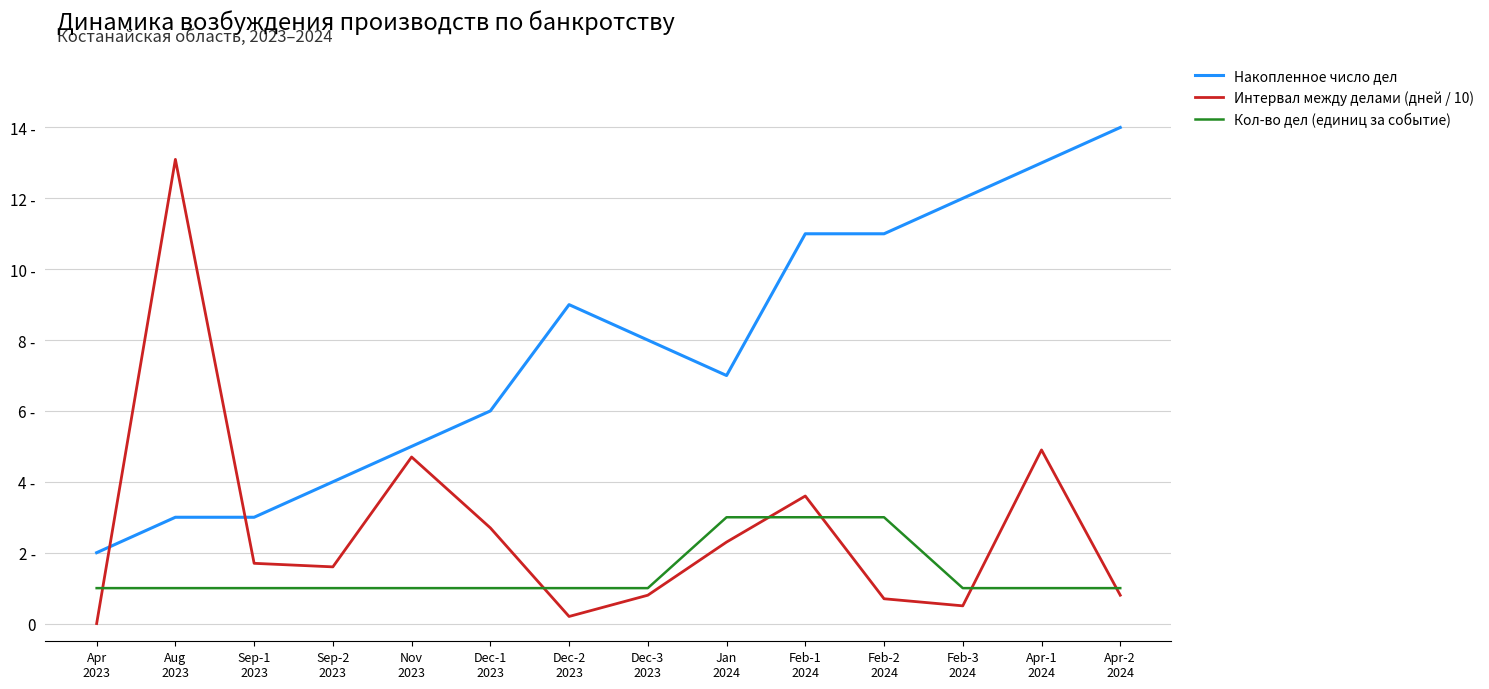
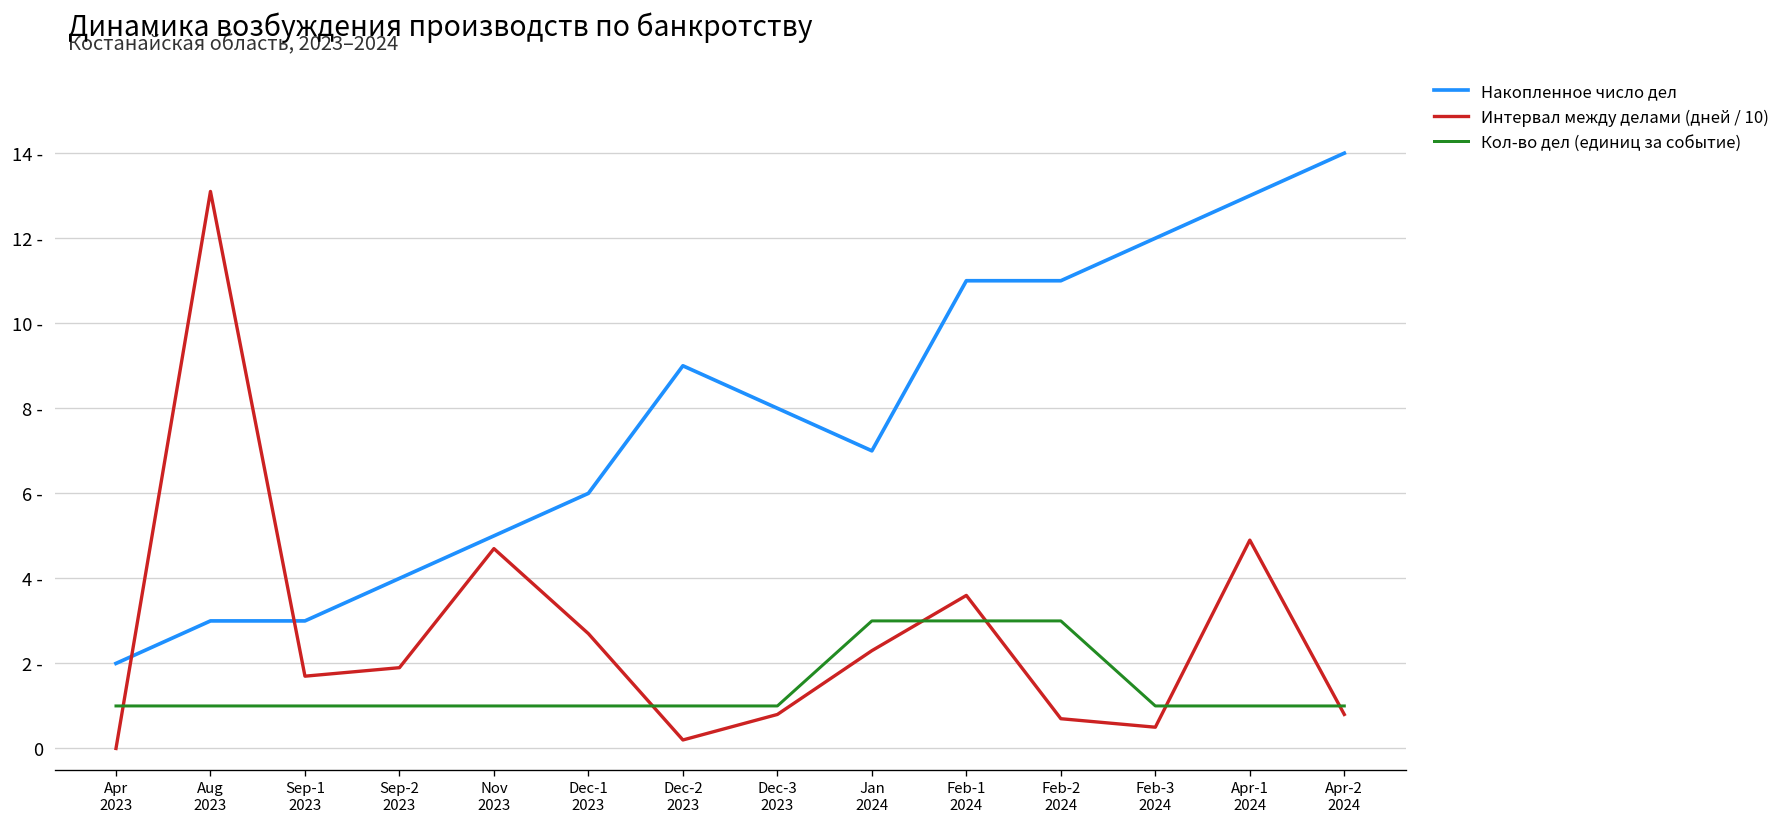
  {
    "Накопленное число дел": {
      "Apr 2023": "2.0 -",
      "Aug 2023": "3.0 -",
      "Sep-1 2023": "3.0 -",
      "Sep-2 2023": "4.0 -",
      "Nov 2023": "5.0 -",
      "Dec-1 2023": "6.0 -",
      "Dec-2 2023": "9.0 -",
      "Dec-3 2023": "8.0 -",
      "Jan 2024": "7.0 -",
      "Feb-1 2024": "11.0 -",
      "Feb-2 2024": "11.0 -",
      "Feb-3 2024": "12.0 -",
      "Apr-1 2024": "13.0 -",
      "Apr-2 2024": "14.0 -"
    },
    "Интервал между делами (дней / 10)": {
      "Apr 2023": "0.0 -",
      "Aug 2023": "13.1 -",
      "Sep-1 2023": "1.7 -",
-     "Sep-2 2023": "1.6 -",
+     "Sep-2 2023": "1.9 -",
      "Nov 2023": "4.7 -",
      "Dec-1 2023": "2.7 -",
      "Dec-2 2023": "0.2 -",
      "Dec-3 2023": "0.8 -",
      "Jan 2024": "2.3 -",
      "Feb-1 2024": "3.6 -",
      "Feb-2 2024": "0.7 -",
      "Feb-3 2024": "0.5 -",
      "Apr-1 2024": "4.9 -",
      "Apr-2 2024": "0.8 -"
    },
    "Кол-во дел (единиц за событие)": {
      "Apr 2023": "1.0 -",
      "Aug 2023": "1.0 -",
      "Sep-1 2023": "1.0 -",
      "Sep-2 2023": "1.0 -",
      "Nov 2023": "1.0 -",
      "Dec-1 2023": "1.0 -",
      "Dec-2 2023": "1.0 -",
      "Dec-3 2023": "1.0 -",
      "Jan 2024": "3.0 -",
      "Feb-1 2024": "3.0 -",
      "Feb-2 2024": "3.0 -",
      "Feb-3 2024": "1.0 -",
      "Apr-1 2024": "1.0 -",
      "Apr-2 2024": "1.0 -"
    }
  }
